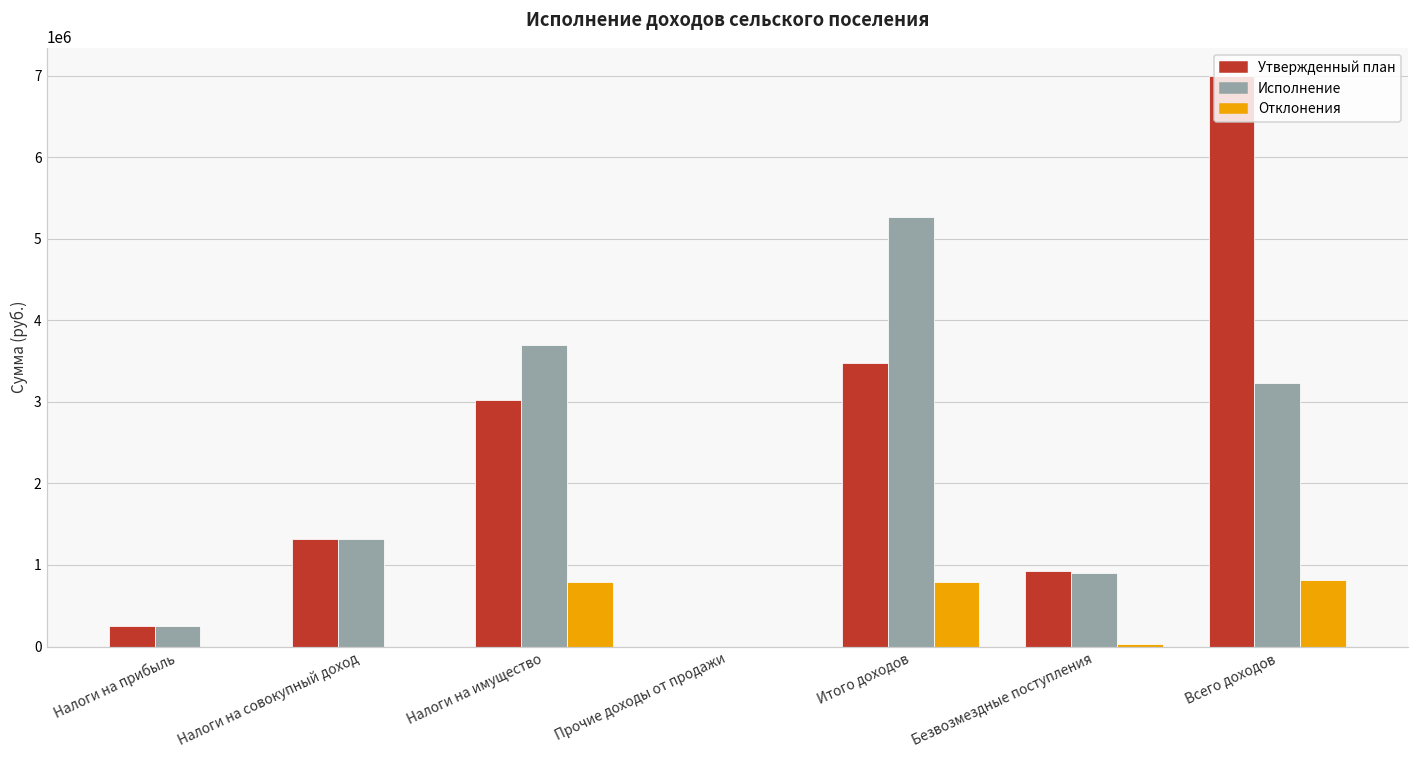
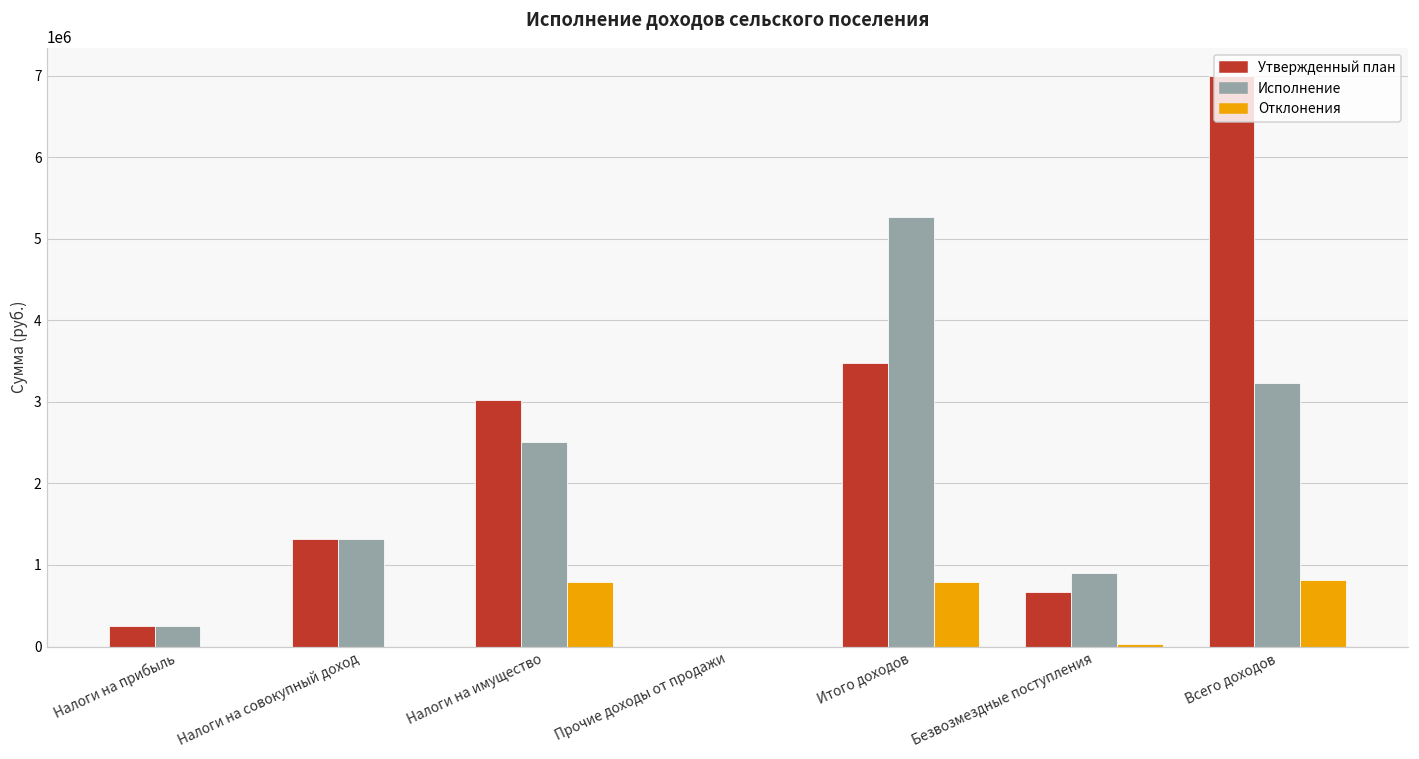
  {
    "Утвержденный план": {
      "Налоги на прибыль": 200000,
      "Налоги на совокупный доход": 1300000,
      "Налоги на имущество": 3000000,
      "Прочие доходы от продажи": 0,
      "Итого доходов": 3500000,
-     "Безвозмездные поступления": 900000
+     "Безвозмездные поступления": 700000
    },
    "Исполнение": {
      "Налоги на прибыль": 200000,
      "Налоги на совокупный доход": 1300000,
-     "Налоги на имущество": 3700000,
+     "Налоги на имущество": 2500000,
      "Прочие доходы от продажи": 0,
      "Итого доходов": 5300000,
      "Безвозмездные поступления": 900000,
      "Всего доходов": 3200000
    },
    "Отклонения": {
      "Налоги на прибыль": 0,
      "Налоги на совокупный доход": 0,
      "Налоги на имущество": 800000,
      "Прочие доходы от продажи": 0,
      "Итого доходов": 800000,
      "Всего доходов": 800000
    }
  }
